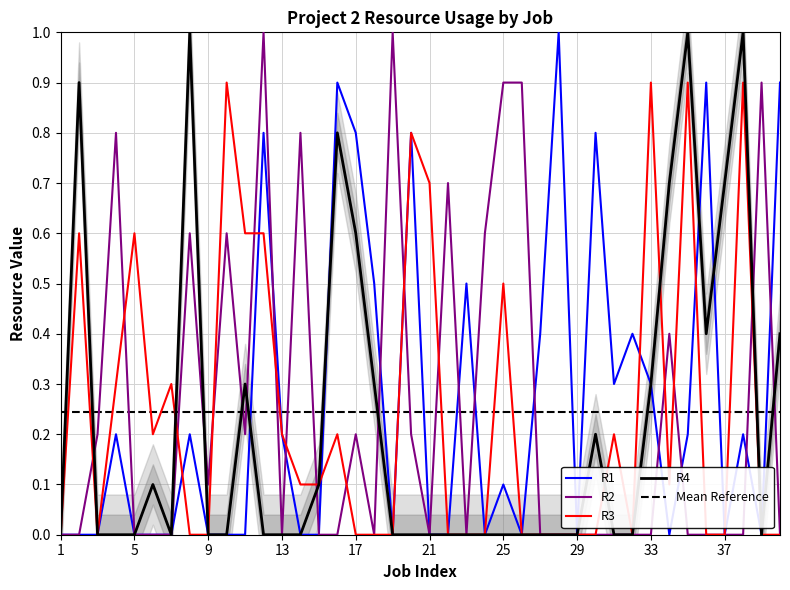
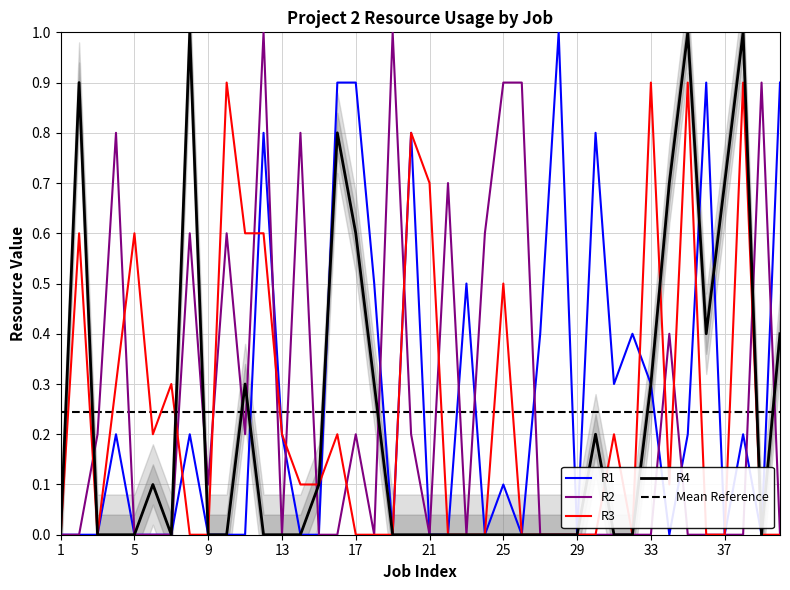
  {
    "R1": {
-     "17": 0.80,
+     "17": 0.90,
      "25": 0.10
    },
    "R2": {
      "9": 0.10,
      "17": 0.20,
      "25": 0.90,
      "33": 0.00
    },
    "R3": {
      "5": 0.60,
      "17": 0.00,
      "21": 0.70,
      "25": 0.50,
      "33": 0.90
    },
    "R4": {
      "17": 0.60,
      "25": 0.00,
      "37": 0.70
    }
  }
